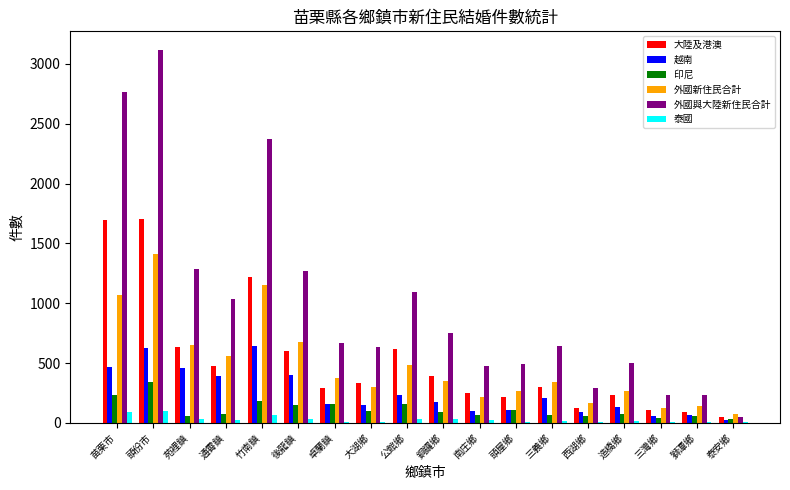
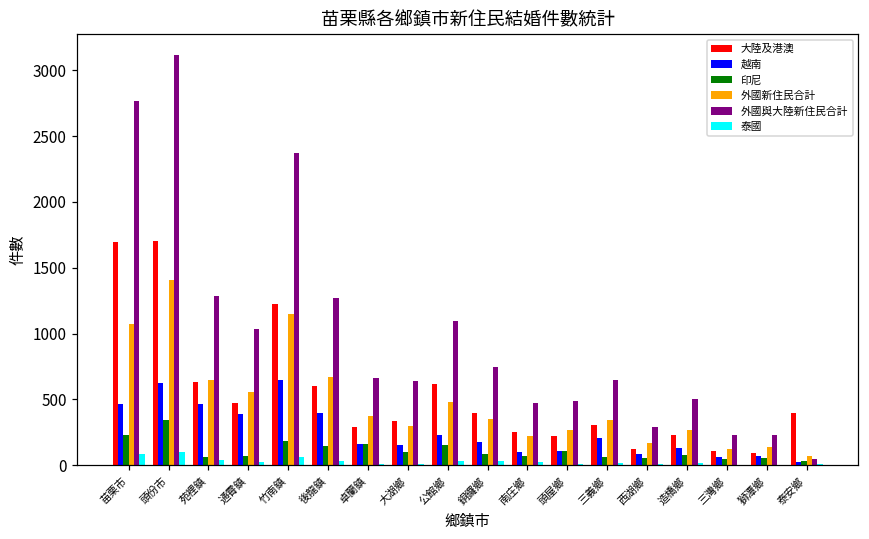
  {
    "大陸及港澳": {
      "苗栗市": 1700,
      "頭份市": 1710,
      "苑裡鎮": 640,
      "通霄鎮": 480,
      "竹南鎮": 1220,
      "後龍鎮": 600,
      "卓蘭鎮": 290,
      "大湖鄉": 340,
      "公館鄉": 610,
      "銅鑼鄉": 400,
      "南庄鄉": 250,
      "頭屋鄉": 220,
      "三義鄉": 300,
      "西湖鄉": 130,
      "造橋鄉": 230,
      "三灣鄉": 110,
      "獅潭鄉": 90,
-     "泰安鄉": 50
+     "泰安鄉": 400
    },
    "越南": {
      "苗栗市": 470,
      "頭份市": 630,
      "苑裡鎮": 460,
      "通霄鎮": 390,
      "竹南鎮": 650,
      "後龍鎮": 400,
      "卓蘭鎮": 160,
      "大湖鄉": 150,
      "公館鄉": 230,
      "銅鑼鄉": 180,
      "南庄鄉": 100,
      "頭屋鄉": 110,
      "三義鄉": 210,
      "西湖鄉": 90,
      "造橋鄉": 130,
      "三灣鄉": 60,
      "獅潭鄉": 70,
      "泰安鄉": 20
    },
    "印尼": {
      "苗栗市": 230,
      "頭份市": 350,
      "苑裡鎮": 60,
      "通霄鎮": 70,
      "竹南鎮": 190,
      "後龍鎮": 150,
      "卓蘭鎮": 160,
      "大湖鄉": 100,
      "公館鄉": 160,
      "銅鑼鄉": 90,
      "南庄鄉": 70,
      "頭屋鄉": 110,
      "三義鄉": 60,
      "西湖鄉": 60,
      "造橋鄉": 80,
      "三灣鄉": 50,
      "獅潭鄉": 60,
      "泰安鄉": 30
    },
    "外國新住民合計": {
      "苗栗市": 1070,
      "頭份市": 1410,
      "苑裡鎮": 650,
      "通霄鎮": 560,
      "竹南鎮": 1150,
      "後龍鎮": 670,
      "卓蘭鎮": 370,
      "大湖鄉": 300,
      "公館鄉": 480,
      "銅鑼鄉": 350,
      "南庄鄉": 220,
      "頭屋鄉": 270,
      "三義鄉": 340,
      "西湖鄉": 170,
      "造橋鄉": 270,
      "三灣鄉": 120,
      "獅潭鄉": 140,
      "泰安鄉": 70
    },
    "外國與大陸新住民合計": {
      "苗栗市": 2770,
      "頭份市": 3120,
      "苑裡鎮": 1280,
      "通霄鎮": 1030,
      "竹南鎮": 2370,
      "後龍鎮": 1270,
      "卓蘭鎮": 660,
      "大湖鄉": 640,
      "公館鄉": 1100,
      "銅鑼鄉": 750,
      "南庄鄉": 470,
      "頭屋鄉": 490,
      "三義鄉": 650,
      "西湖鄉": 290,
      "造橋鄉": 500,
      "三灣鄉": 230,
      "獅潭鄉": 230,
      "泰安鄉": 50
    },
    "泰國": {
      "苗栗市": 90,
      "頭份市": 100,
      "苑裡鎮": 40,
      "通霄鎮": 30,
      "竹南鎮": 60,
      "後龍鎮": 30,
      "公館鄉": 40,
      "銅鑼鄉": 30,
      "南庄鄉": 20
    }
  }
